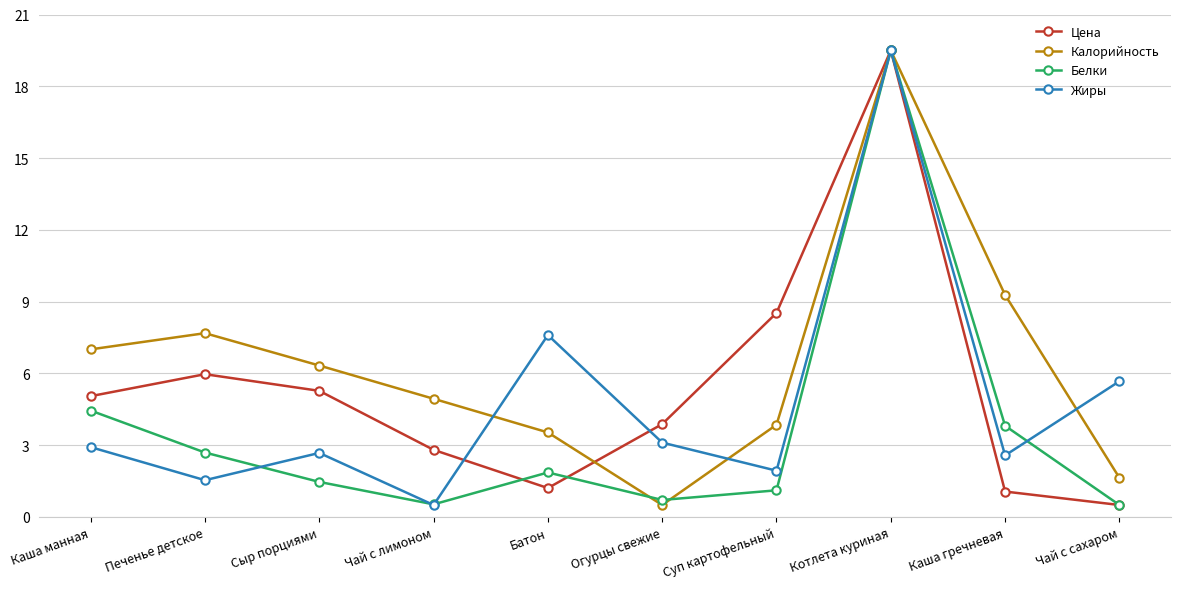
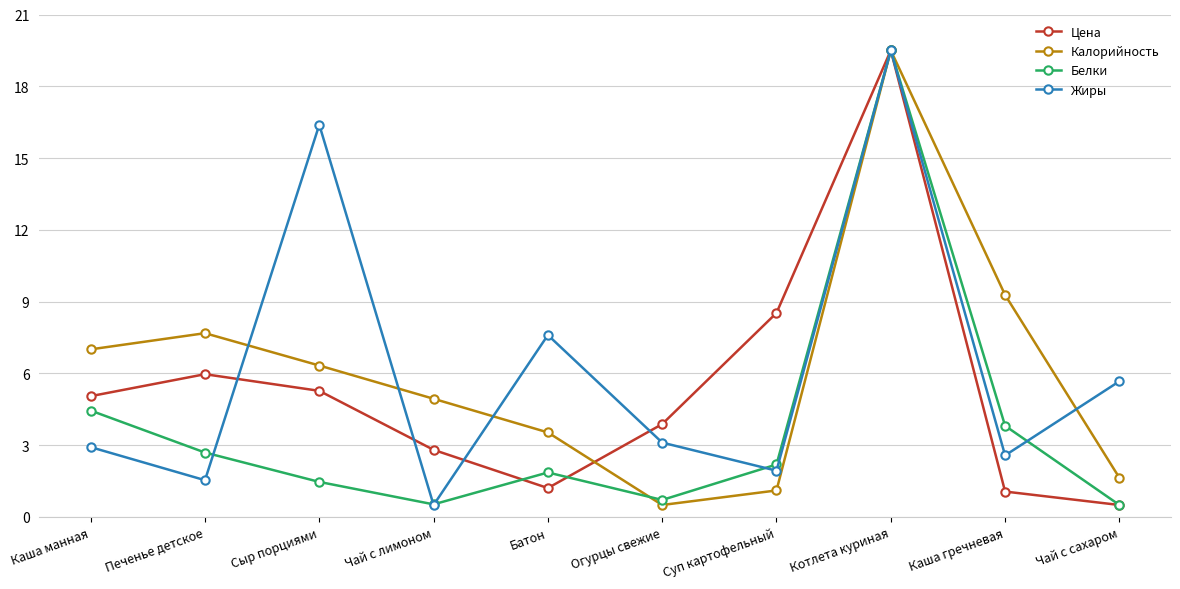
  {
    "Цена": {
      "Каша манная": 5.0,
      "Печенье детское": 6.0,
      "Сыр порциями": 5.3,
      "Чай с лимоном": 2.8,
      "Батон": 1.2,
      "Огурцы свежие": 3.9,
      "Суп картофельный": 8.5,
      "Каша гречневая": 1.1
    },
    "Калорийность": {
      "Каша манная": 7.0,
      "Печенье детское": 7.7,
      "Сыр порциями": 6.3,
      "Чай с лимоном": 4.9,
      "Батон": 3.5,
      "Огурцы свежие": 0.5,
-     "Суп картофельный": 3.9,
+     "Суп картофельный": 1.1,
      "Каша гречневая": 9.3,
      "Чай с сахаром": 1.6
    },
    "Белки": {
      "Каша манная": 4.4,
      "Печенье детское": 2.7,
      "Сыр порциями": 1.5,
      "Батон": 1.9,
      "Огурцы свежие": 0.7,
-     "Суп картофельный": 1.1,
+     "Суп картофельный": 2.2,
      "Каша гречневая": 3.8
    },
    "Жиры": {
      "Каша манная": 2.9,
      "Печенье детское": 1.5,
-     "Сыр порциями": 2.7,
+     "Сыр порциями": 16.4,
      "Батон": 7.6,
      "Огурцы свежие": 3.1,
      "Суп картофельный": 1.9,
      "Каша гречневая": 2.6,
      "Чай с сахаром": 5.7
    }
  }
